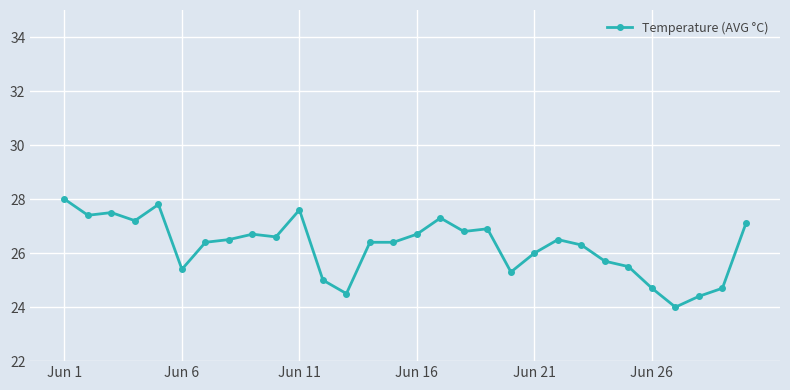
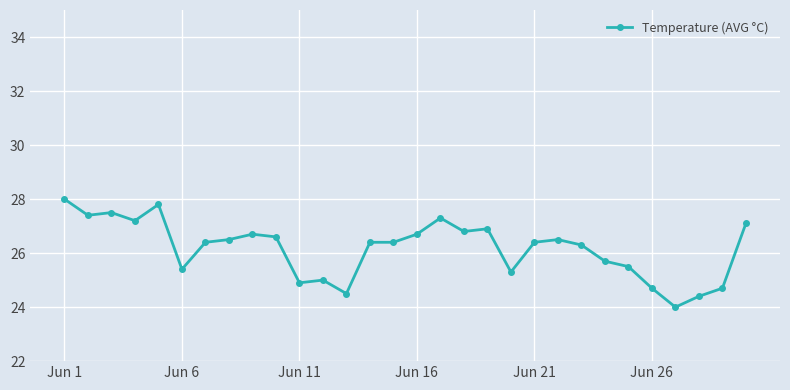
  {
    "Jun 1": 28.0,
    "Jun 6": 25.4,
-   "Jun 11": 27.6,
+   "Jun 11": 24.9,
    "Jun 16": 26.7,
-   "Jun 21": 26.0,
+   "Jun 21": 26.4,
    "Jun 26": 24.7
  }
